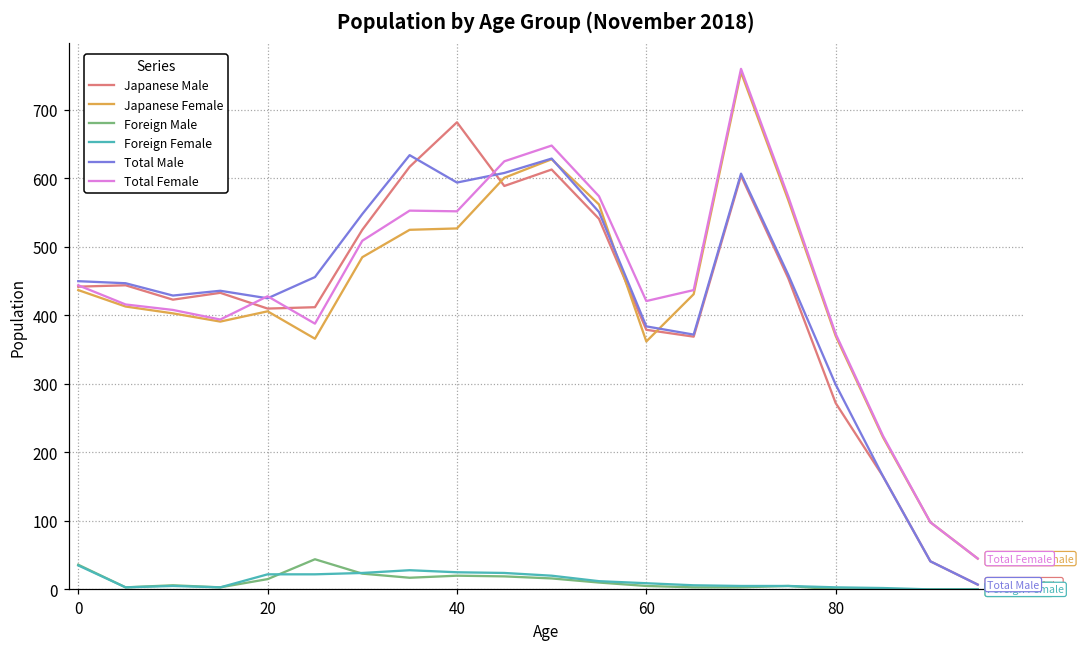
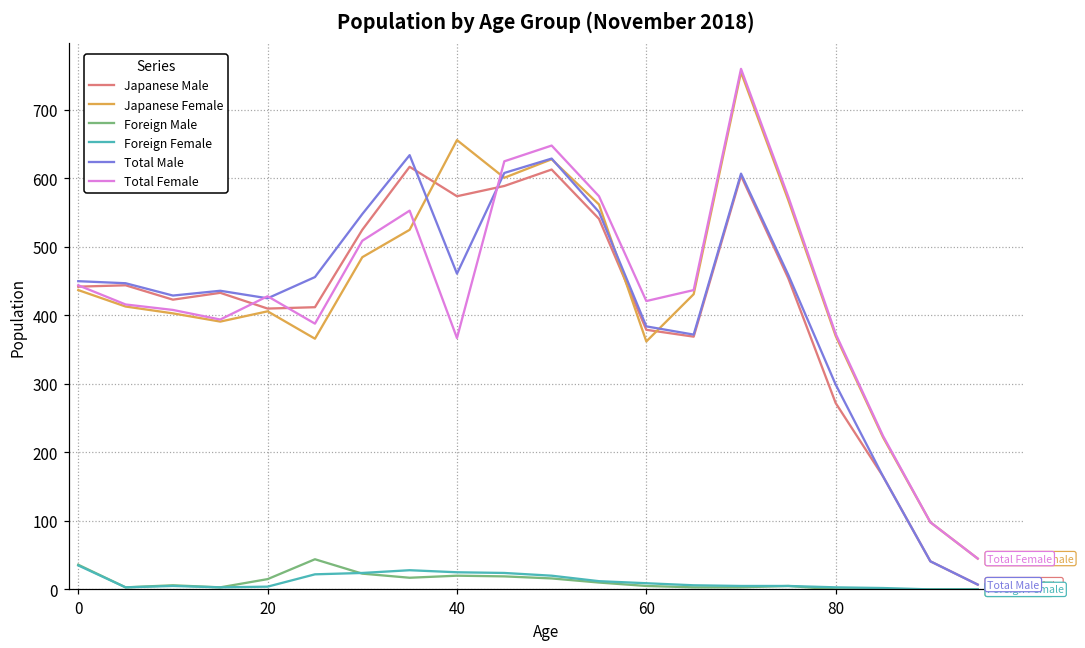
  {
    "Japanese Male": {
-     "40": 680,
+     "40": 570,
      "60": 380,
      "80": 270
    },
    "Japanese Female": {
      "0": 440,
-     "40": 530,
+     "40": 660,
      "60": 360
    },
    "Foreign Male": {
      "20": 20,
      "40": 20
    },
    "Foreign Female": {
-     "20": 20,
+     "20": 0,
      "40": 30
    },
    "Total Male": {
      "0": 450,
-     "40": 590,
+     "40": 460,
      "60": 380,
      "80": 300
    },
    "Total Female": {
-     "40": 550,
+     "40": 370,
      "60": 420
    }
  }
